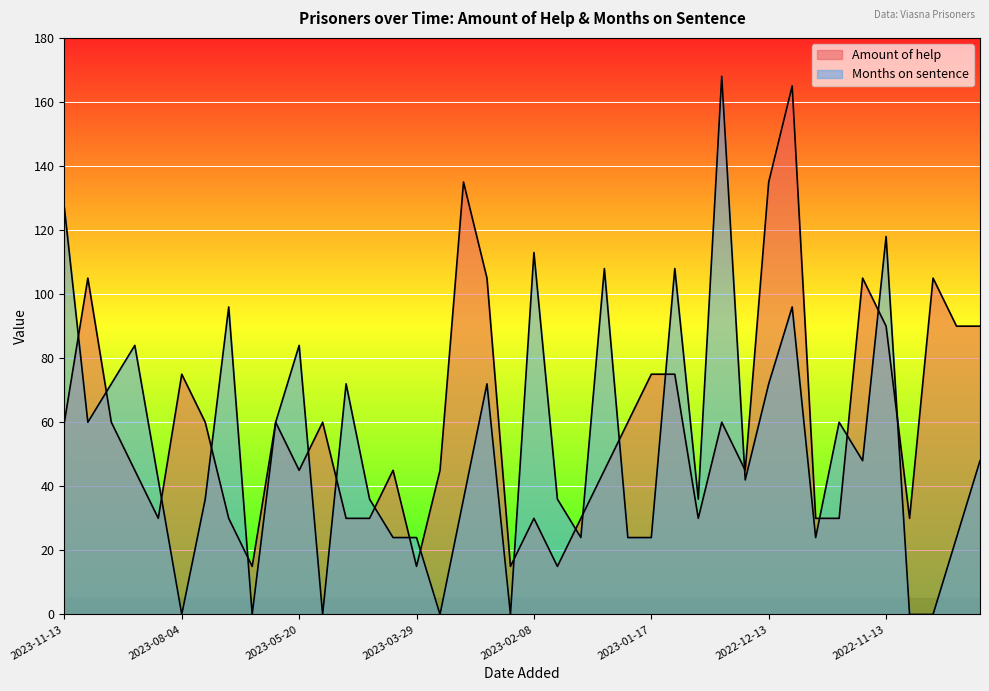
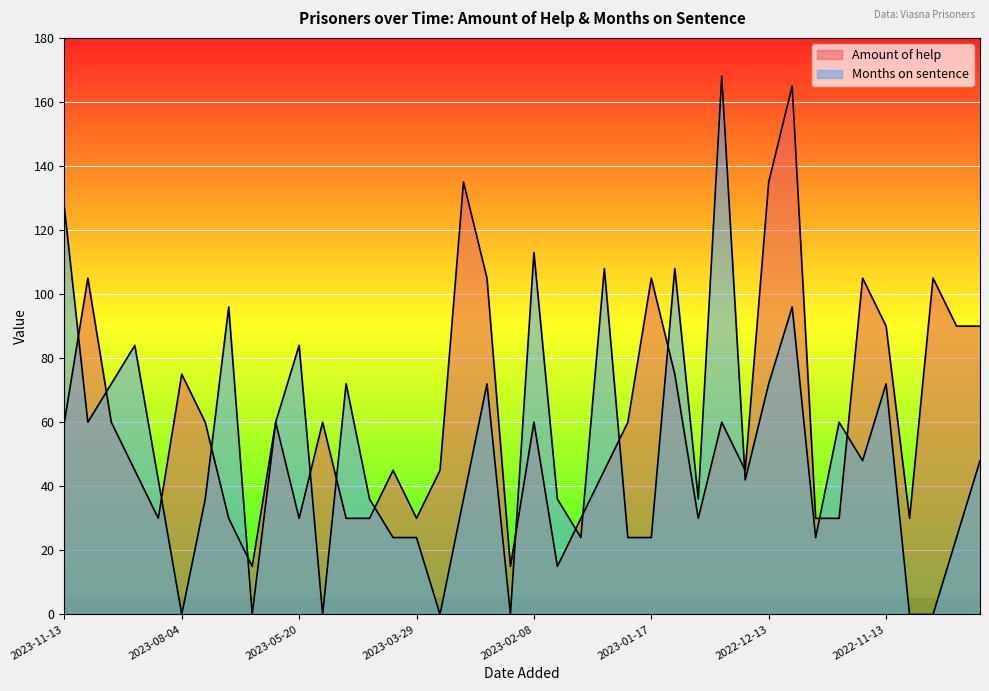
  {
    "Amount of help": {
      "2023-11-13": 60,
      "2023-08-04": 75,
-     "2023-05-20": 45,
-     "2023-03-29": 15,
-     "2023-02-08": 30,
-     "2023-01-17": 75,
+     "2023-05-20": 30,
+     "2023-03-29": 30,
+     "2023-02-08": 60,
+     "2023-01-17": 105,
      "2022-12-13": 135,
      "2022-11-13": 90
    },
    "Months on sentence": {
      "2023-11-13": 127,
      "2023-08-04": 0,
      "2023-05-20": 84,
      "2023-03-29": 24,
      "2023-02-08": 113,
      "2023-01-17": 24,
      "2022-12-13": 72,
-     "2022-11-13": 118
+     "2022-11-13": 72
    }
  }
